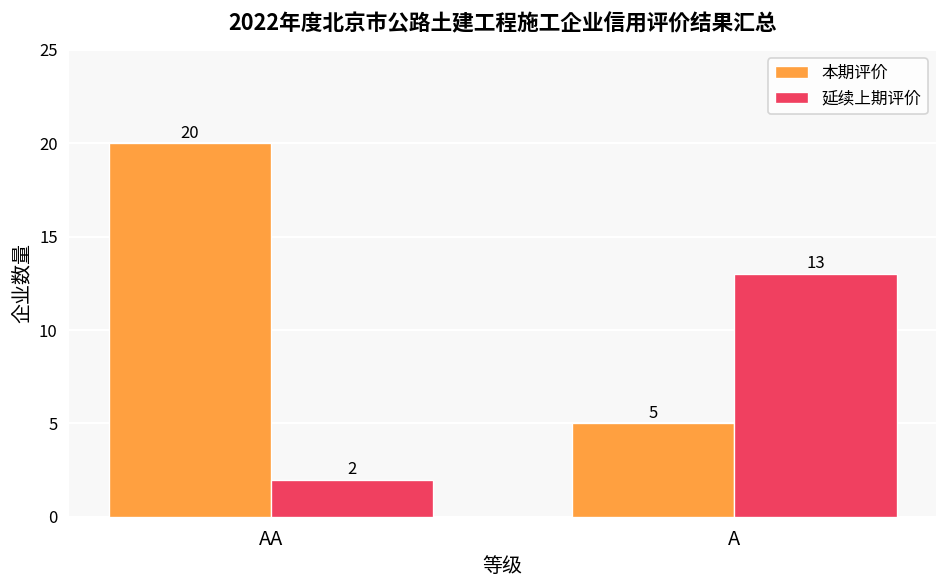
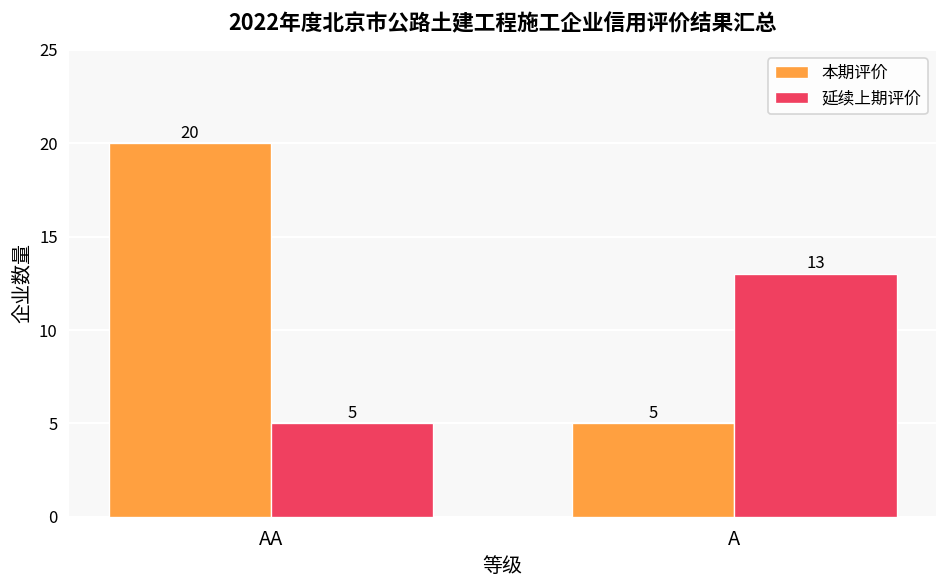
  {
    "本期评价": {
      "AA": 20,
      "A": 5
    },
    "延续上期评价": {
-     "AA": 2,
+     "AA": 5,
      "A": 13
    }
  }
